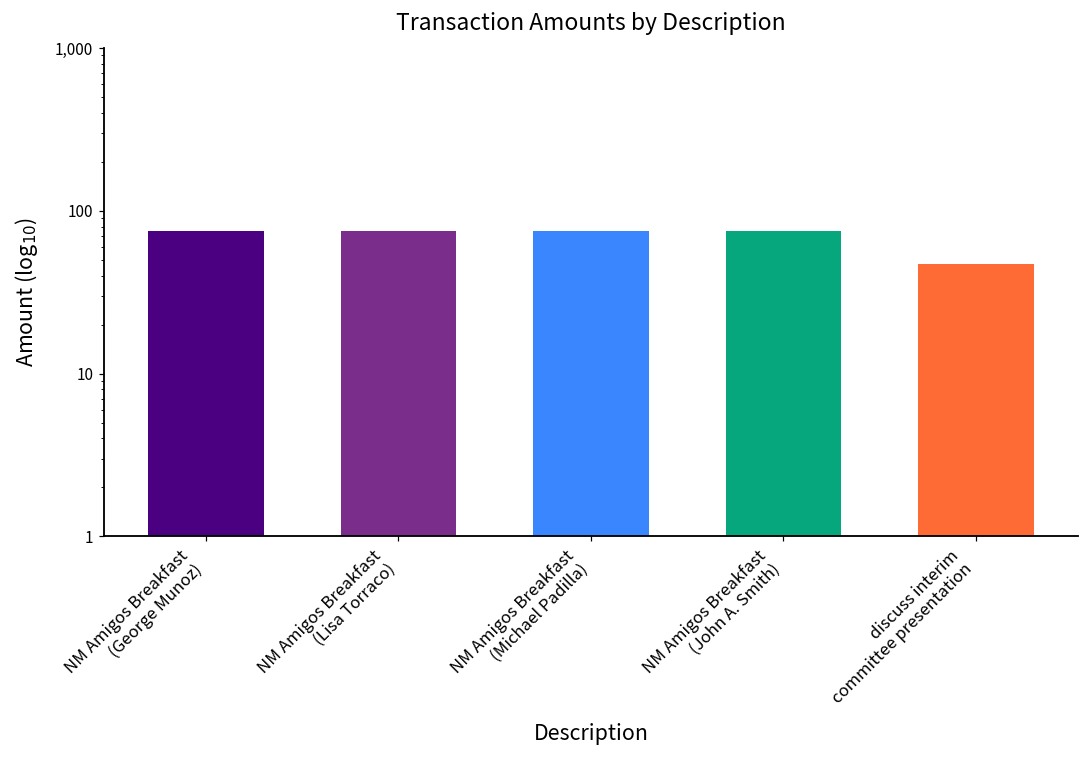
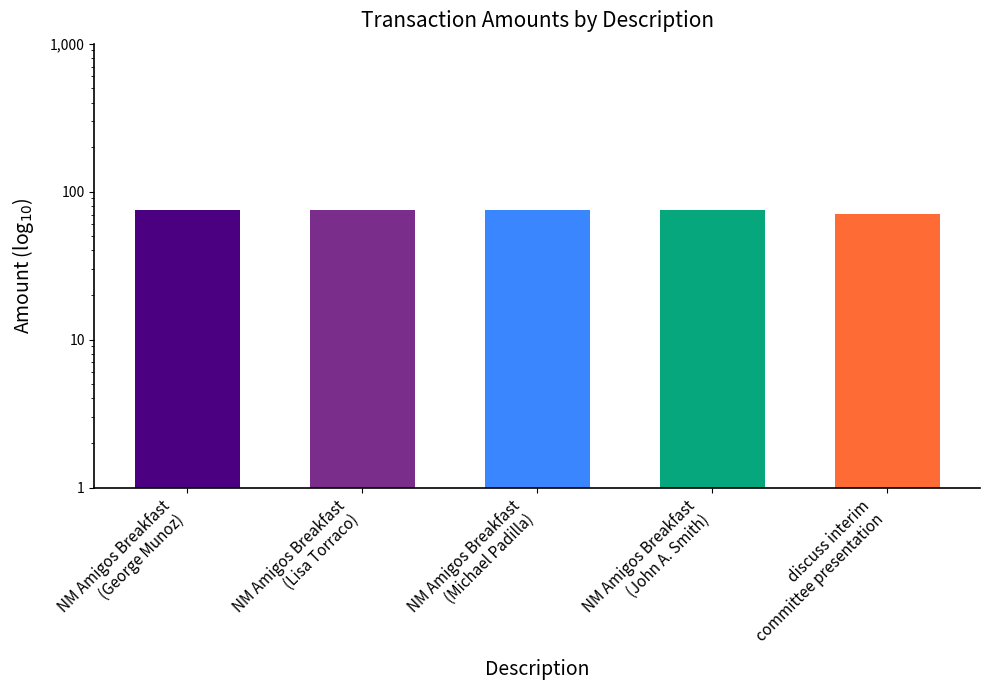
  {
    "NM Amigos Breakfast (George Munoz)": 80,
    "NM Amigos Breakfast (Lisa Torraco)": 80,
    "NM Amigos Breakfast (Michael Padilla)": 80,
    "NM Amigos Breakfast (John A. Smith)": 80,
-   "discuss interim committee presentation": 47
+   "discuss interim committee presentation": 70
  }
